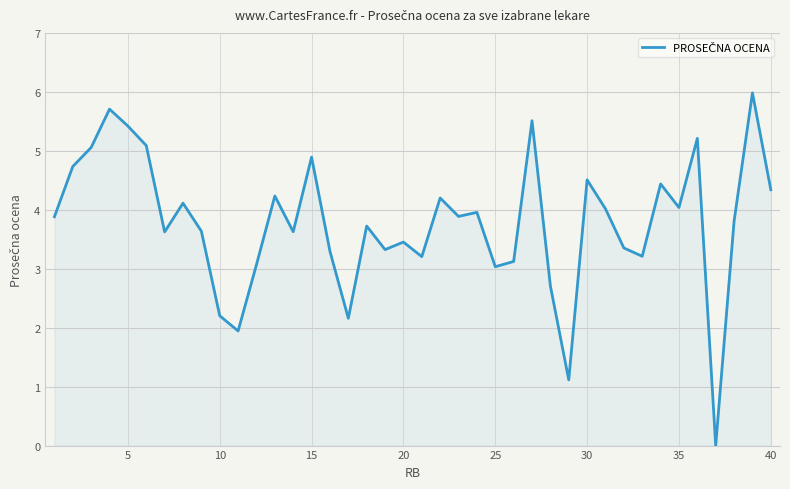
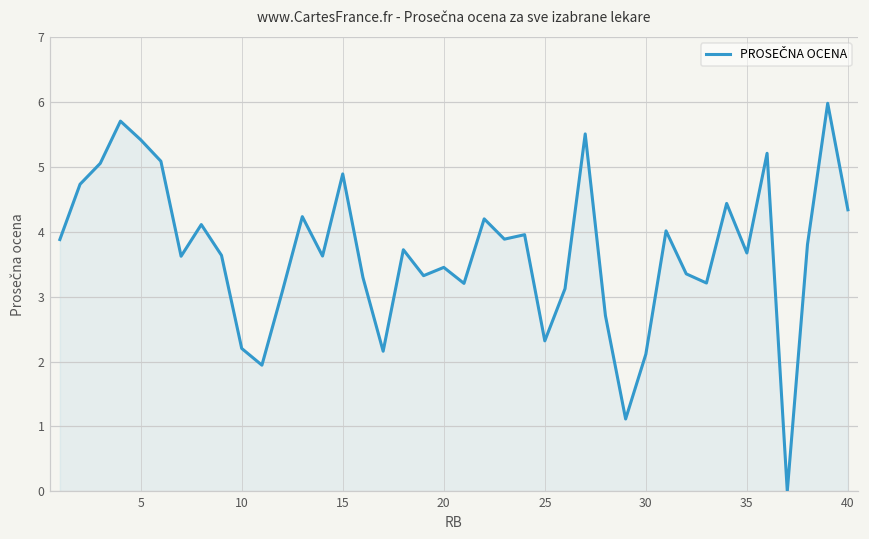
  {
    "5": 5.4,
    "10": 2.2,
    "15": 4.9,
    "20": 3.5,
-   "25": 3.0,
-   "30": 4.5,
-   "35": 4.0,
+   "25": 2.3,
+   "30": 2.1,
+   "35": 3.7,
    "40": 4.3
  }
